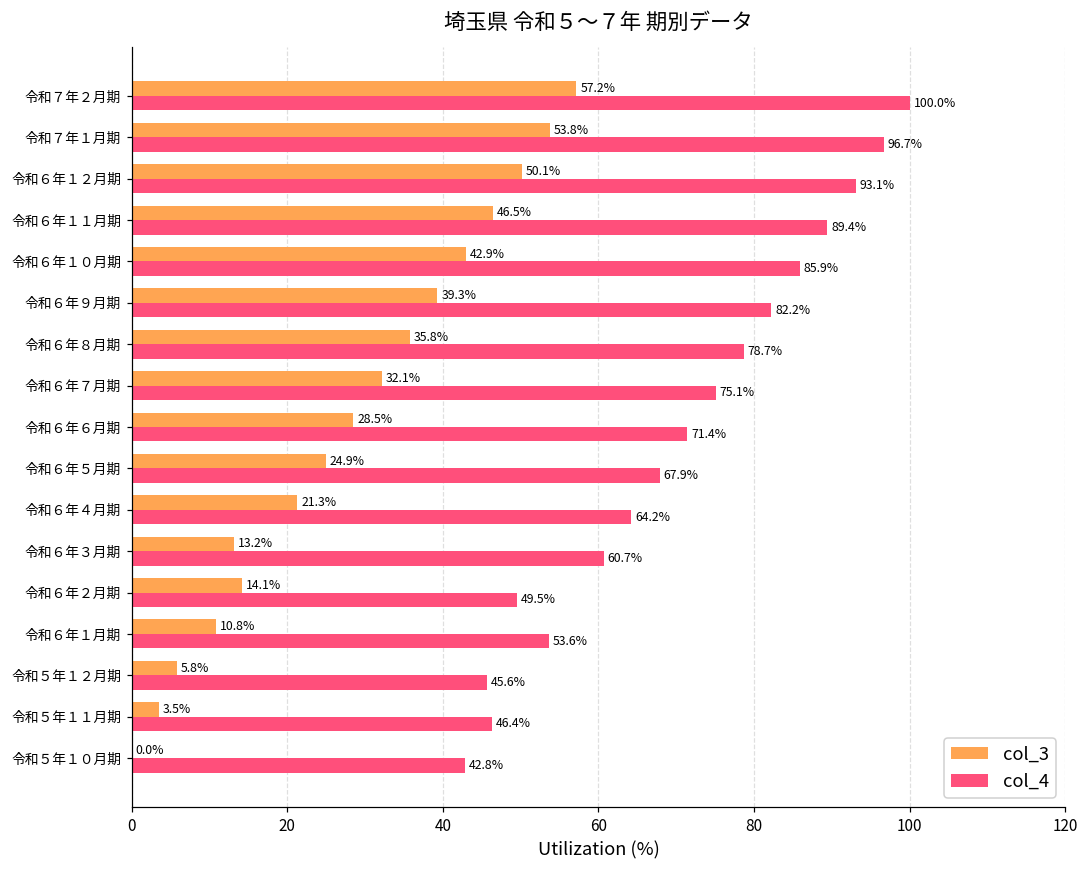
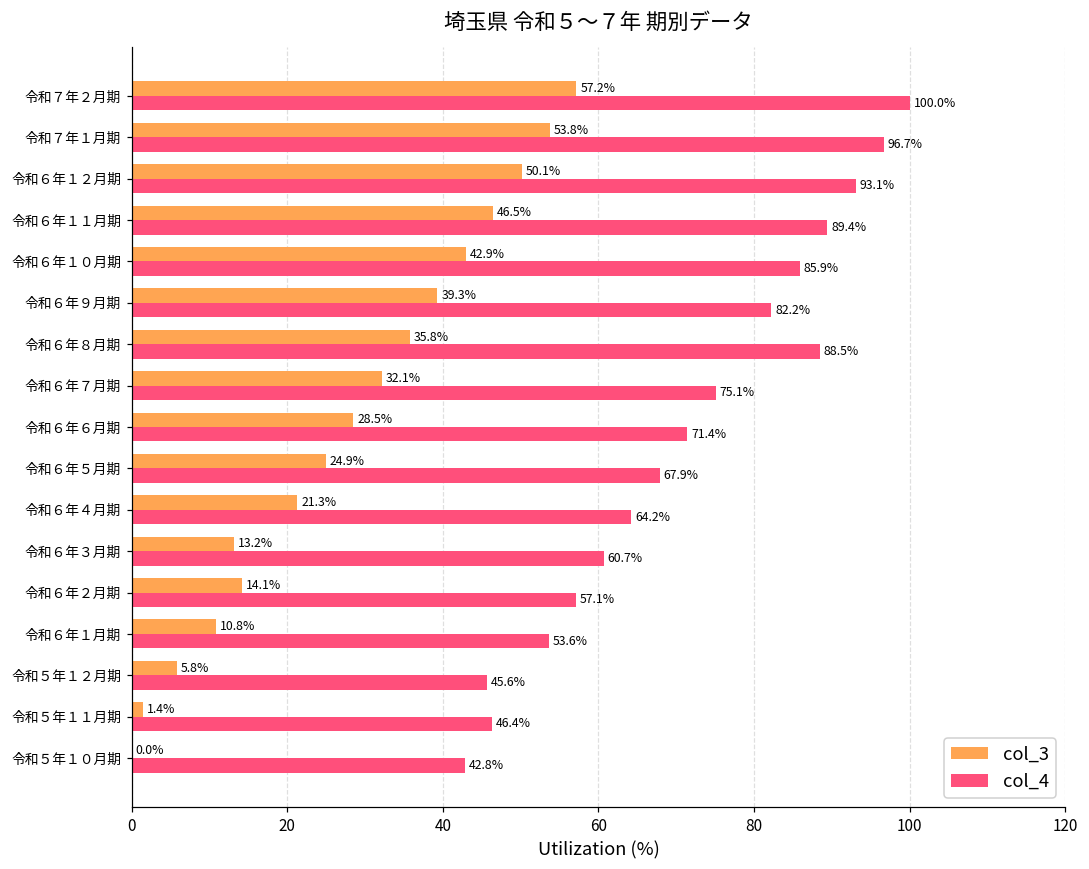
  {
    "col_3": {
      "令和７年２月期": "57.2%",
      "令和７年１月期": "53.8%",
      "令和６年１２月期": "50.1%",
      "令和６年１１月期": "46.5%",
      "令和６年１０月期": "42.9%",
      "令和６年９月期": "39.3%",
      "令和６年８月期": "35.8%",
      "令和６年７月期": "32.1%",
      "令和６年６月期": "28.5%",
      "令和６年５月期": "24.9%",
      "令和６年４月期": "21.3%",
      "令和６年３月期": "13.2%",
      "令和６年２月期": "14.1%",
      "令和６年１月期": "10.8%",
      "令和５年１２月期": "5.8%",
-     "令和５年１１月期": "3.5%",
+     "令和５年１１月期": "1.4%",
      "令和５年１０月期": "0.0%"
    },
    "col_4": {
      "令和７年２月期": "100.0%",
      "令和７年１月期": "96.7%",
      "令和６年１２月期": "93.1%",
      "令和６年１１月期": "89.4%",
      "令和６年１０月期": "85.9%",
      "令和６年９月期": "82.2%",
-     "令和６年８月期": "78.7%",
+     "令和６年８月期": "88.5%",
      "令和６年７月期": "75.1%",
      "令和６年６月期": "71.4%",
      "令和６年５月期": "67.9%",
      "令和６年４月期": "64.2%",
      "令和６年３月期": "60.7%",
-     "令和６年２月期": "49.5%",
+     "令和６年２月期": "57.1%",
      "令和６年１月期": "53.6%",
      "令和５年１２月期": "45.6%",
      "令和５年１１月期": "46.4%",
      "令和５年１０月期": "42.8%"
    }
  }
